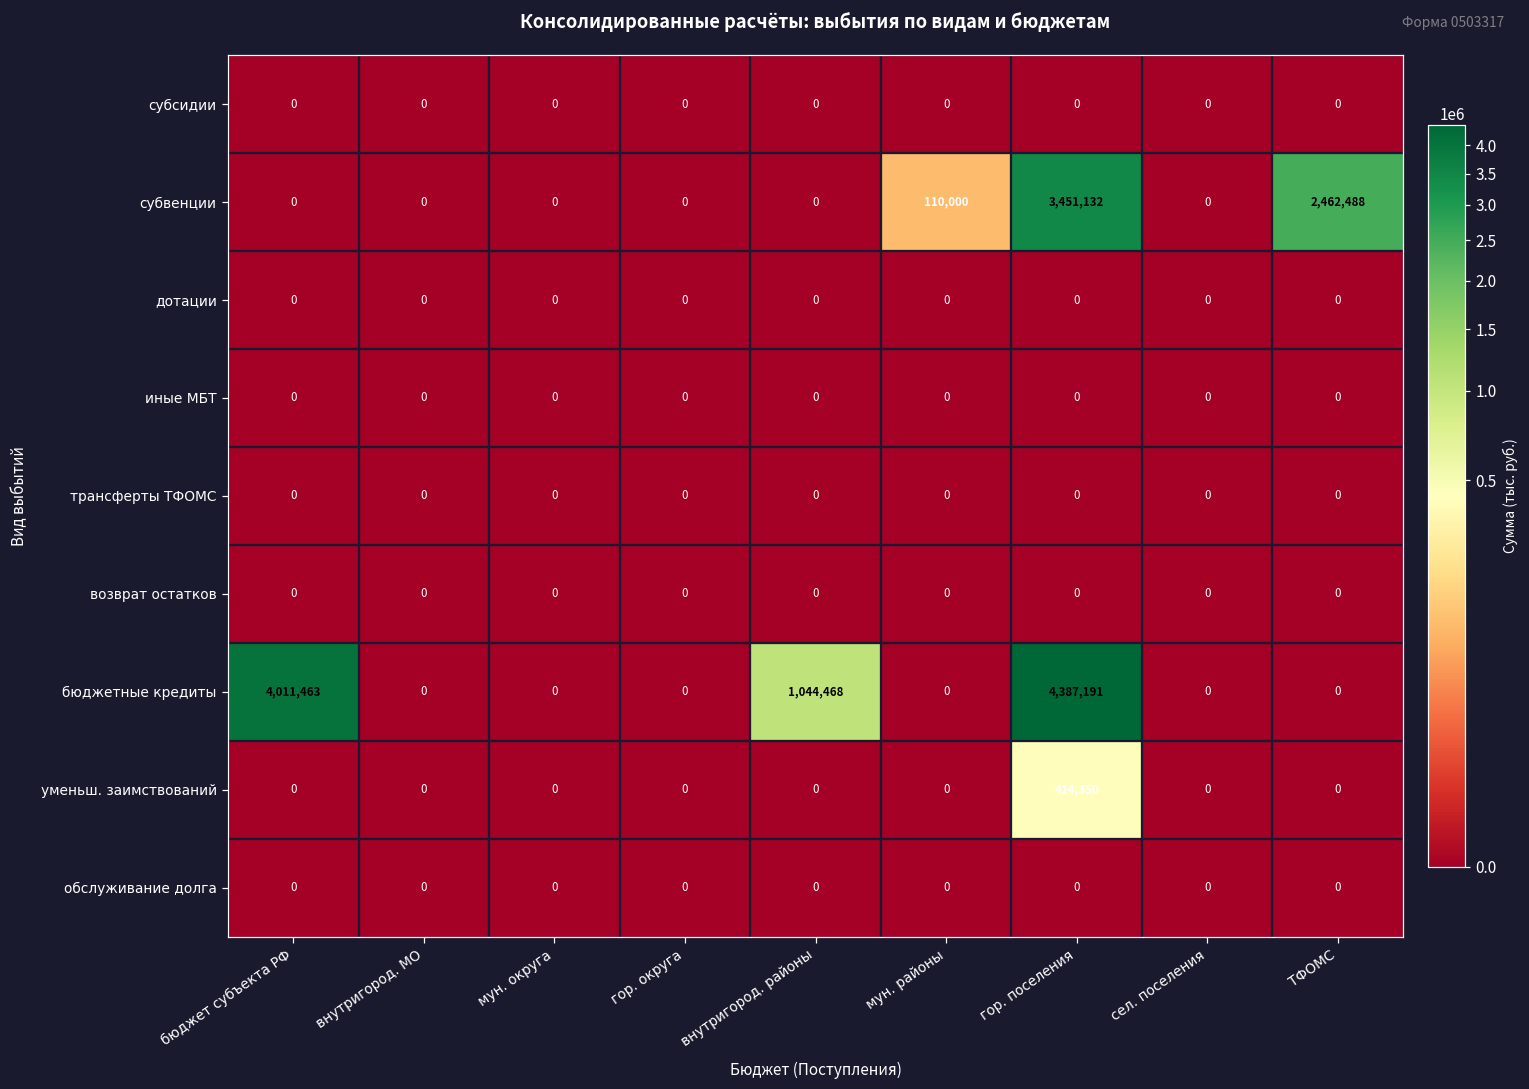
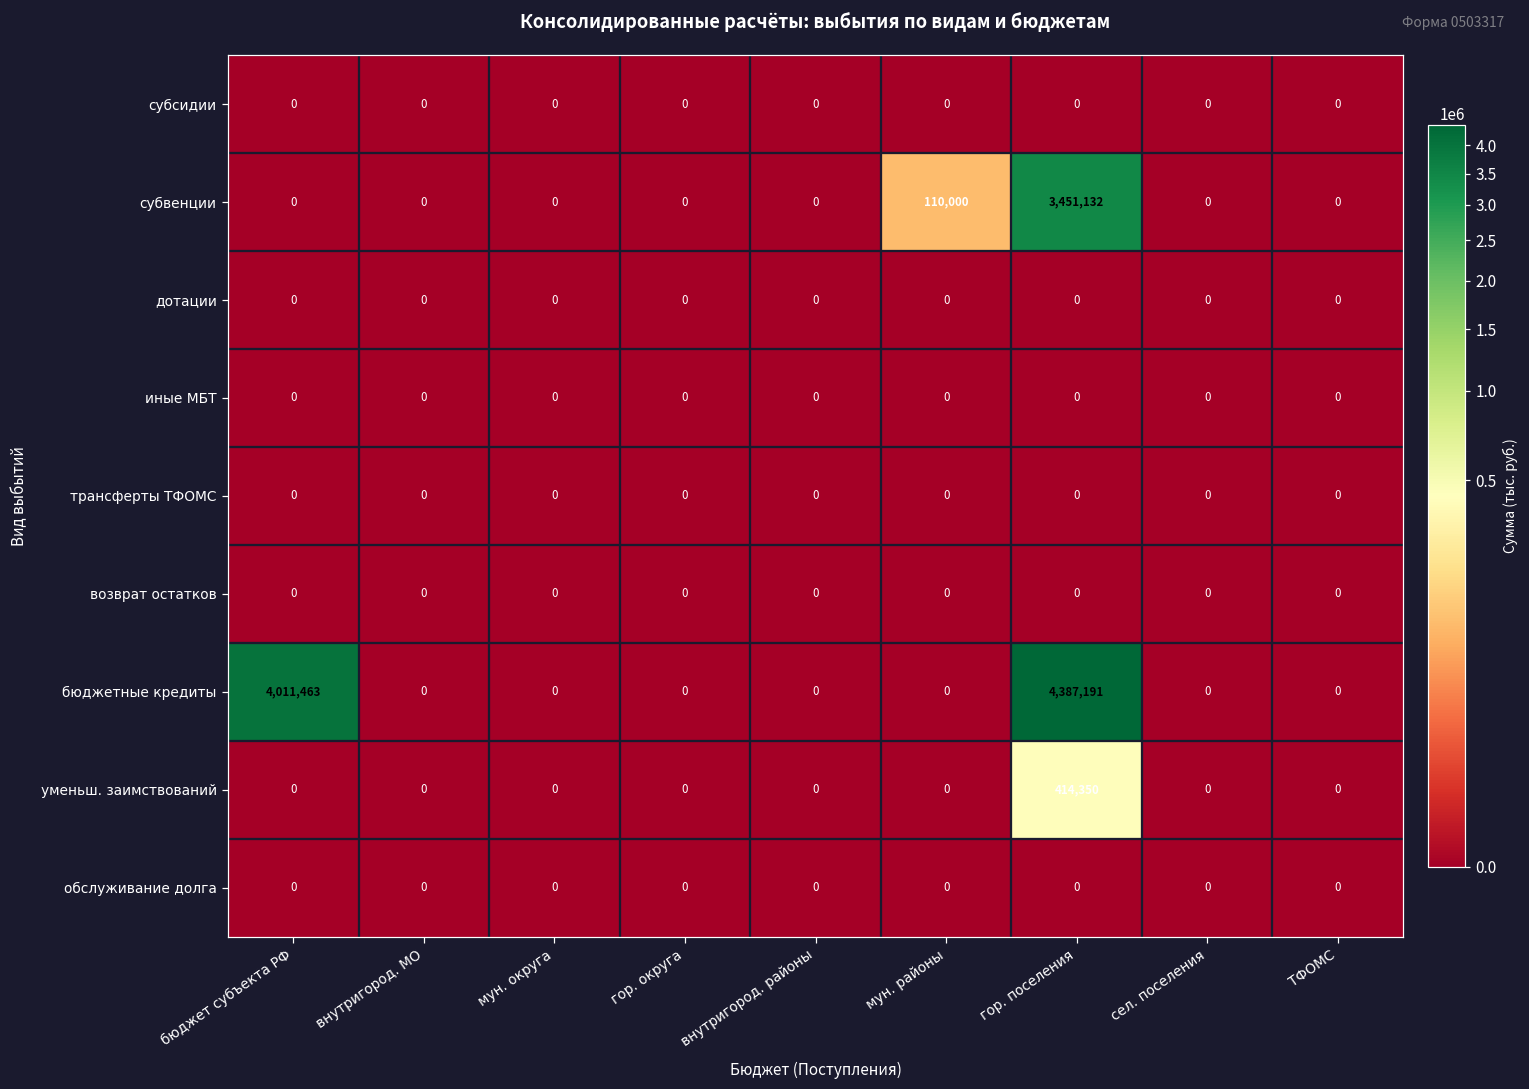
  {
    "субсидии": {
      "бюджет субъекта РФ": "0",
      "внутригород. МО": "0",
      "мун. округа": "0",
      "гор. округа": "0",
      "внутригород. районы": "0",
      "мун. районы": "0",
      "гор. поселения": "0",
      "сел. поселения": "0",
      "ТФОМС": "0"
    },
    "субвенции": {
      "бюджет субъекта РФ": "0",
      "внутригород. МО": "0",
      "мун. округа": "0",
      "гор. округа": "0",
      "внутригород. районы": "0",
      "мун. районы": "110,000",
      "гор. поселения": "3,451,132",
      "сел. поселения": "0",
-     "ТФОМС": "2,462,488"
+     "ТФОМС": "0"
    },
    "дотации": {
      "бюджет субъекта РФ": "0",
      "внутригород. МО": "0",
      "мун. округа": "0",
      "гор. округа": "0",
      "внутригород. районы": "0",
      "мун. районы": "0",
      "гор. поселения": "0",
      "сел. поселения": "0",
      "ТФОМС": "0"
    },
    "иные МБТ": {
      "бюджет субъекта РФ": "0",
      "внутригород. МО": "0",
      "мун. округа": "0",
      "гор. округа": "0",
      "внутригород. районы": "0",
      "мун. районы": "0",
      "гор. поселения": "0",
      "сел. поселения": "0",
      "ТФОМС": "0"
    },
    "трансферты ТФОМС": {
      "бюджет субъекта РФ": "0",
      "внутригород. МО": "0",
      "мун. округа": "0",
      "гор. округа": "0",
      "внутригород. районы": "0",
      "мун. районы": "0",
      "гор. поселения": "0",
      "сел. поселения": "0",
      "ТФОМС": "0"
    },
    "возврат остатков": {
      "бюджет субъекта РФ": "0",
      "внутригород. МО": "0",
      "мун. округа": "0",
      "гор. округа": "0",
      "внутригород. районы": "0",
      "мун. районы": "0",
      "гор. поселения": "0",
      "сел. поселения": "0",
      "ТФОМС": "0"
    },
    "бюджетные кредиты": {
      "бюджет субъекта РФ": "4,011,463",
      "внутригород. МО": "0",
      "мун. округа": "0",
      "гор. округа": "0",
-     "внутригород. районы": "1,044,468",
+     "внутригород. районы": "0",
      "мун. районы": "0",
      "гор. поселения": "4,387,191",
      "сел. поселения": "0",
      "ТФОМС": "0"
    },
    "уменьш. заимствований": {
      "бюджет субъекта РФ": "0",
      "внутригород. МО": "0",
      "мун. округа": "0",
      "гор. округа": "0",
      "внутригород. районы": "0",
      "мун. районы": "0",
      "гор. поселения": "414,350",
      "сел. поселения": "0",
      "ТФОМС": "0"
    },
    "обслуживание долга": {
      "бюджет субъекта РФ": "0",
      "внутригород. МО": "0",
      "мун. округа": "0",
      "гор. округа": "0",
      "внутригород. районы": "0",
      "мун. районы": "0",
      "гор. поселения": "0",
      "сел. поселения": "0",
      "ТФОМС": "0"
    }
  }
